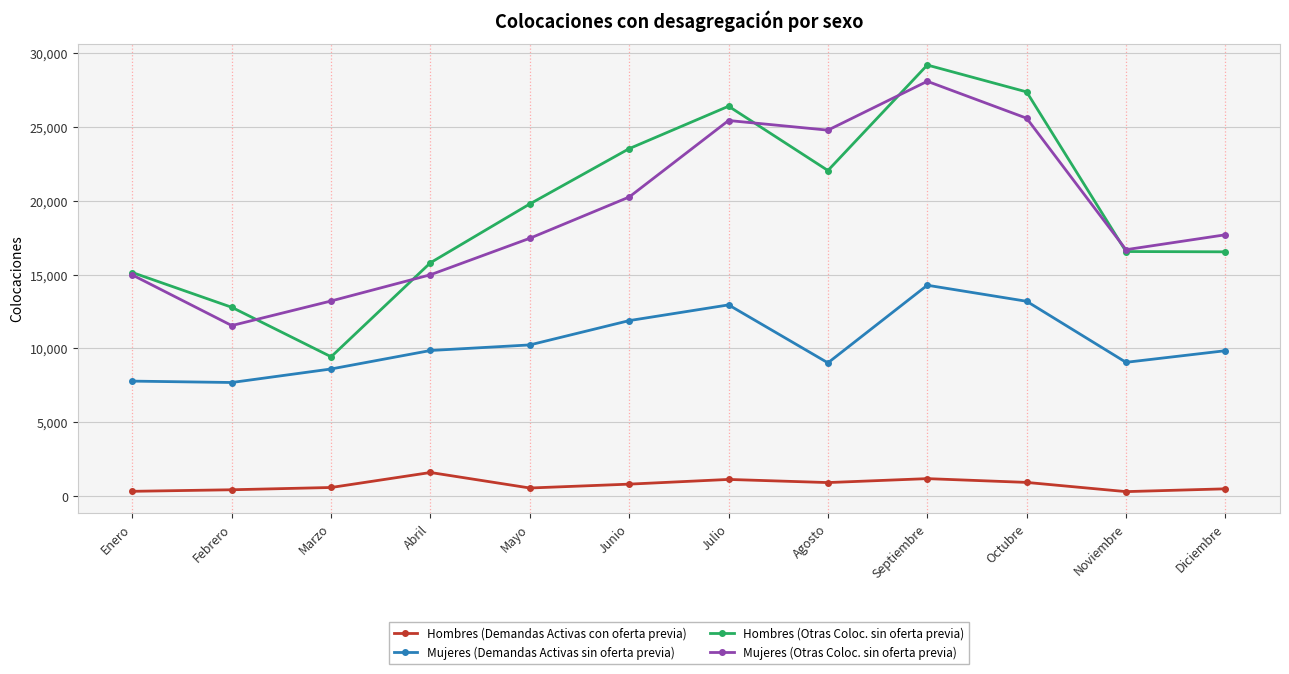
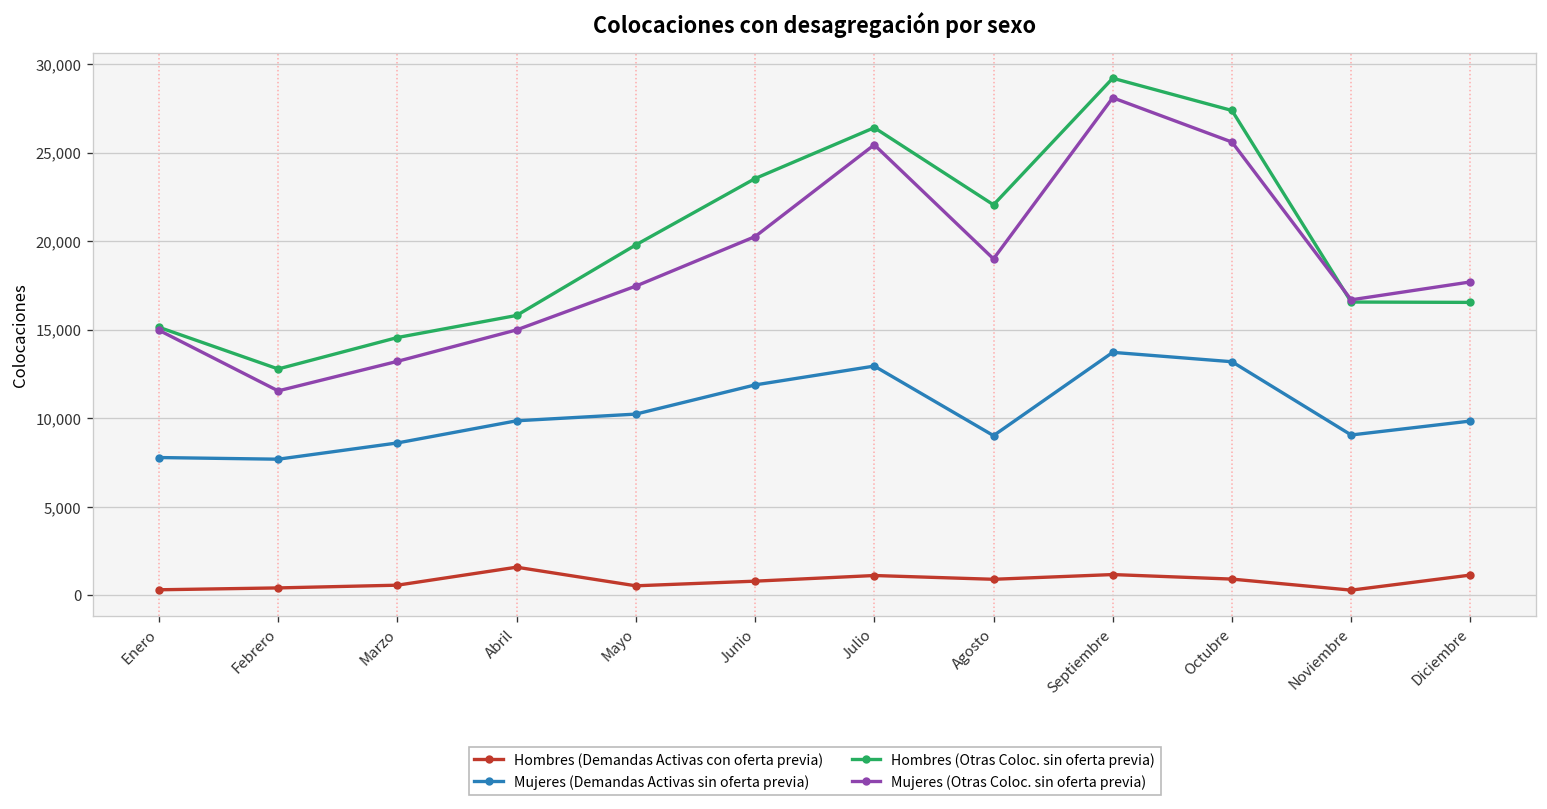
  {
    "Hombres (Demandas Activas con oferta previa)": {
      "Enero": "300",
      "Febrero": "400",
      "Marzo": "600",
      "Abril": "1,600",
      "Mayo": "500",
      "Junio": "800",
      "Julio": "1,100",
      "Agosto": "900",
      "Septiembre": "1,200",
      "Octubre": "900",
      "Noviembre": "300",
-     "Diciembre": "500"
+     "Diciembre": "1,100"
    },
    "Mujeres (Demandas Activas sin oferta previa)": {
      "Enero": "7,800",
      "Febrero": "7,700",
      "Marzo": "8,600",
      "Abril": "9,900",
      "Mayo": "10,200",
      "Junio": "11,900",
      "Julio": "12,900",
      "Agosto": "9,000",
-     "Septiembre": "14,300",
+     "Septiembre": "13,700",
      "Octubre": "13,200",
      "Noviembre": "9,100",
      "Diciembre": "9,800"
    },
    "Hombres (Otras Coloc. sin oferta previa)": {
      "Febrero": "12,800",
-     "Marzo": "9,400",
+     "Marzo": "14,600",
      "Abril": "15,800",
      "Mayo": "19,800",
      "Junio": "23,500",
      "Julio": "26,400",
      "Agosto": "22,000",
      "Septiembre": "29,200",
      "Octubre": "27,400",
      "Diciembre": "16,500"
    },
    "Mujeres (Otras Coloc. sin oferta previa)": {
      "Febrero": "11,500",
      "Marzo": "13,200",
      "Abril": "15,000",
      "Mayo": "17,500",
      "Junio": "20,300",
      "Julio": "25,400",
-     "Agosto": "24,800",
+     "Agosto": "19,000",
      "Septiembre": "28,100",
      "Octubre": "25,600",
      "Diciembre": "17,700"
    }
  }
